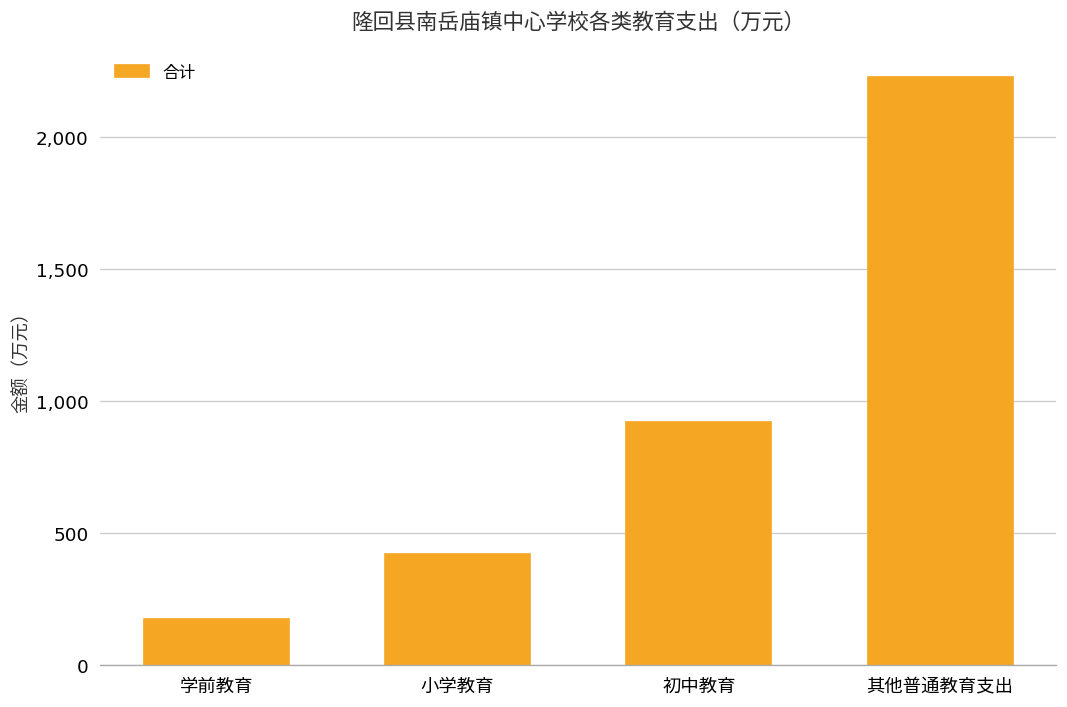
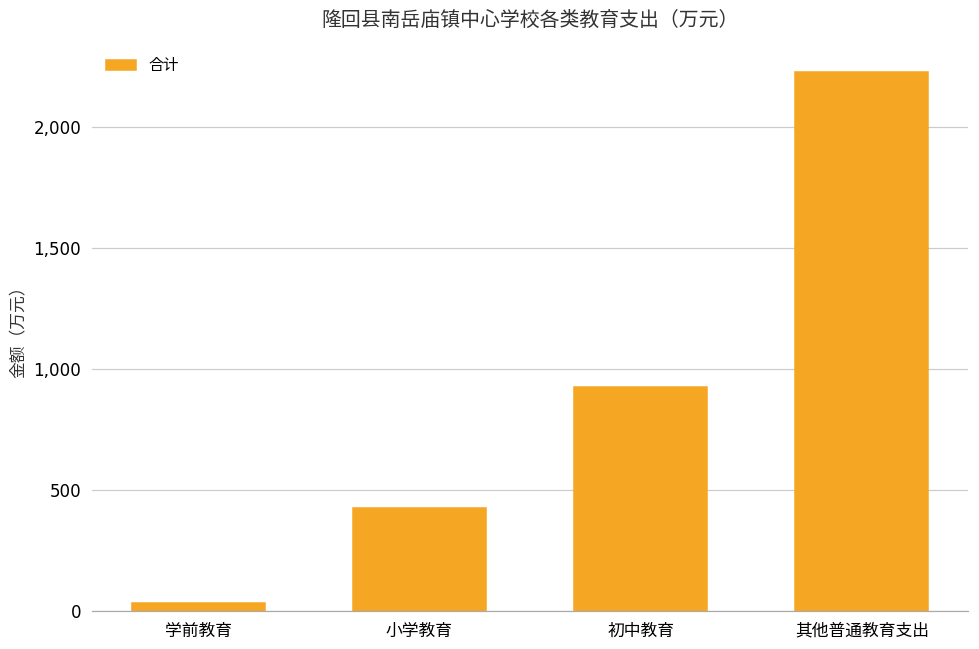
  {
-   "学前教育": "180",
+   "学前教育": "30",
    "小学教育": "420",
    "初中教育": "920",
    "其他普通教育支出": "2,230"
  }
